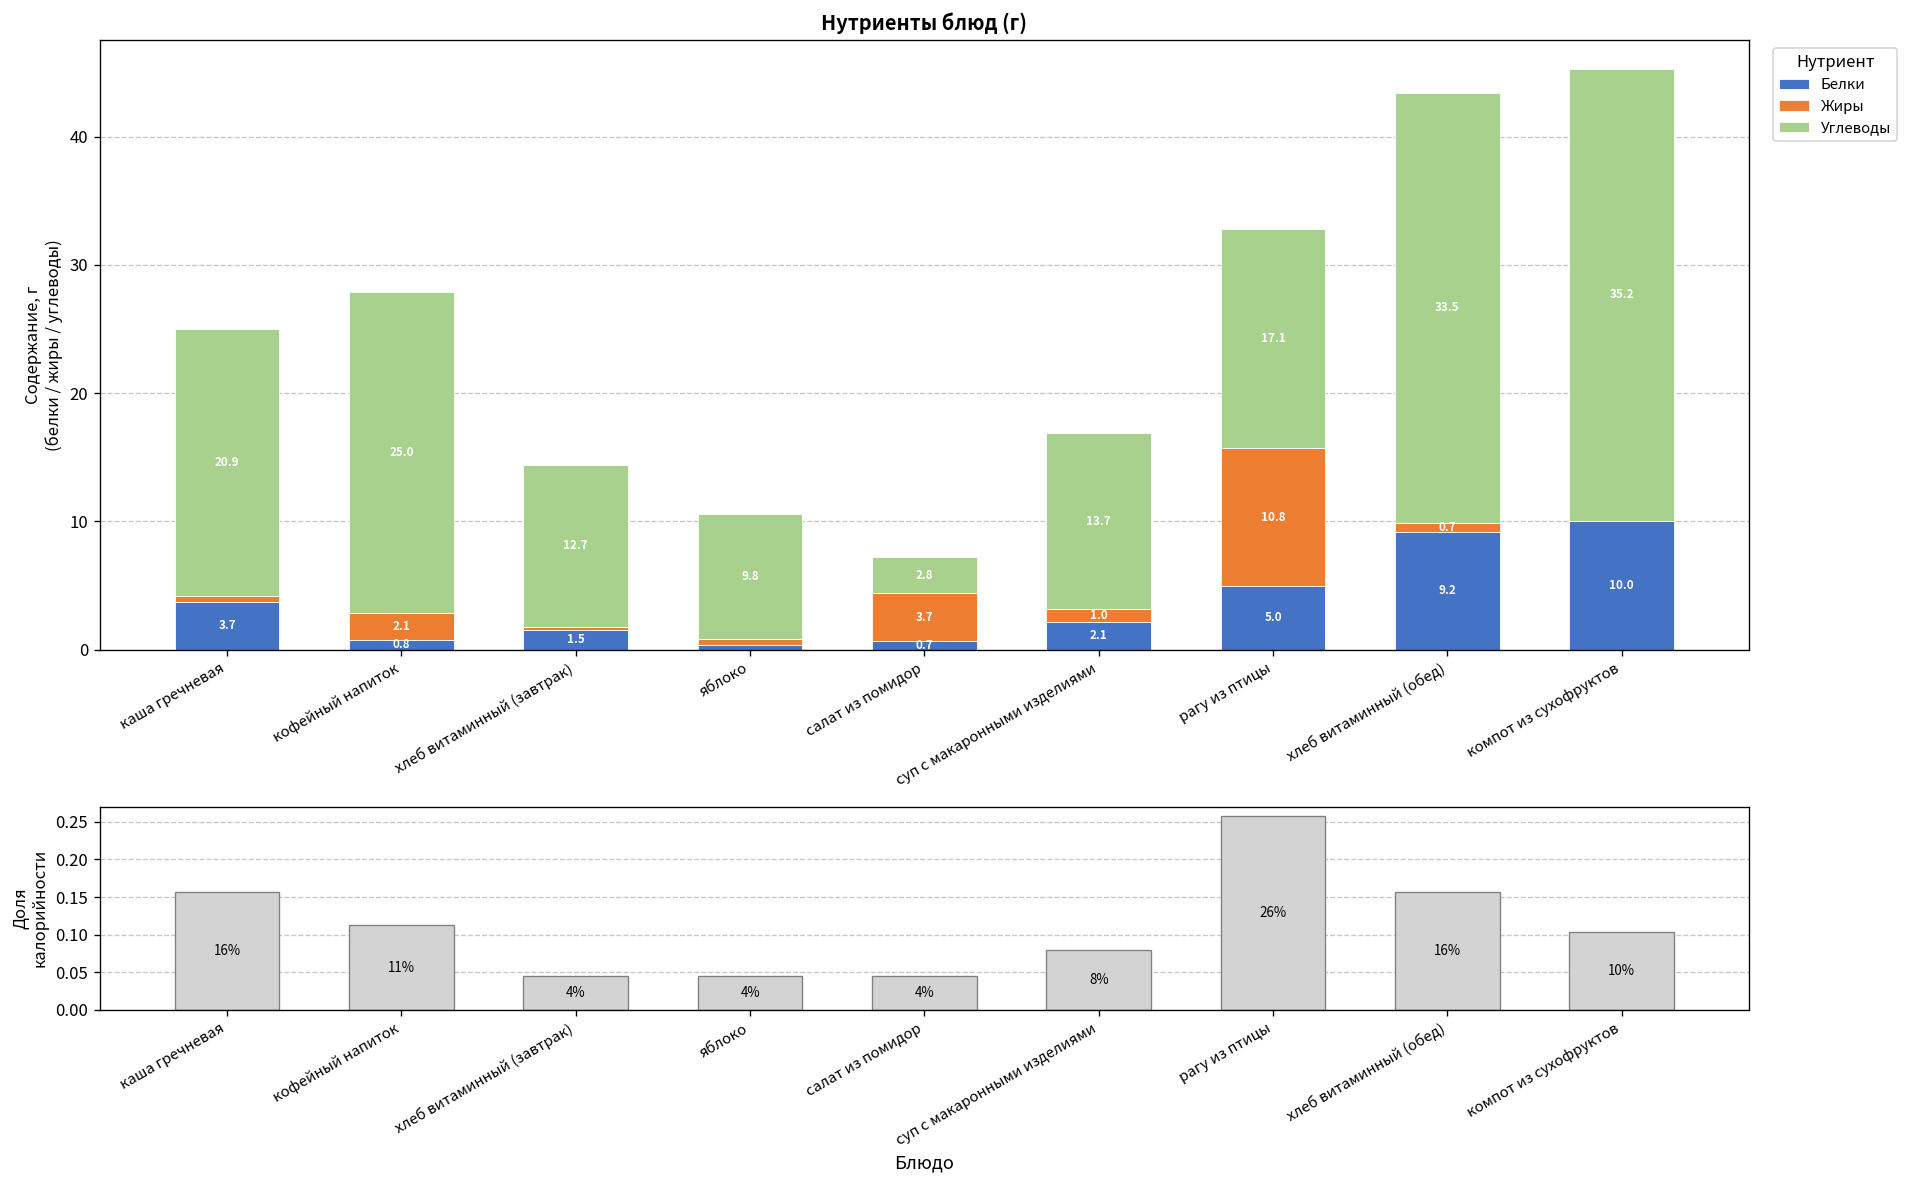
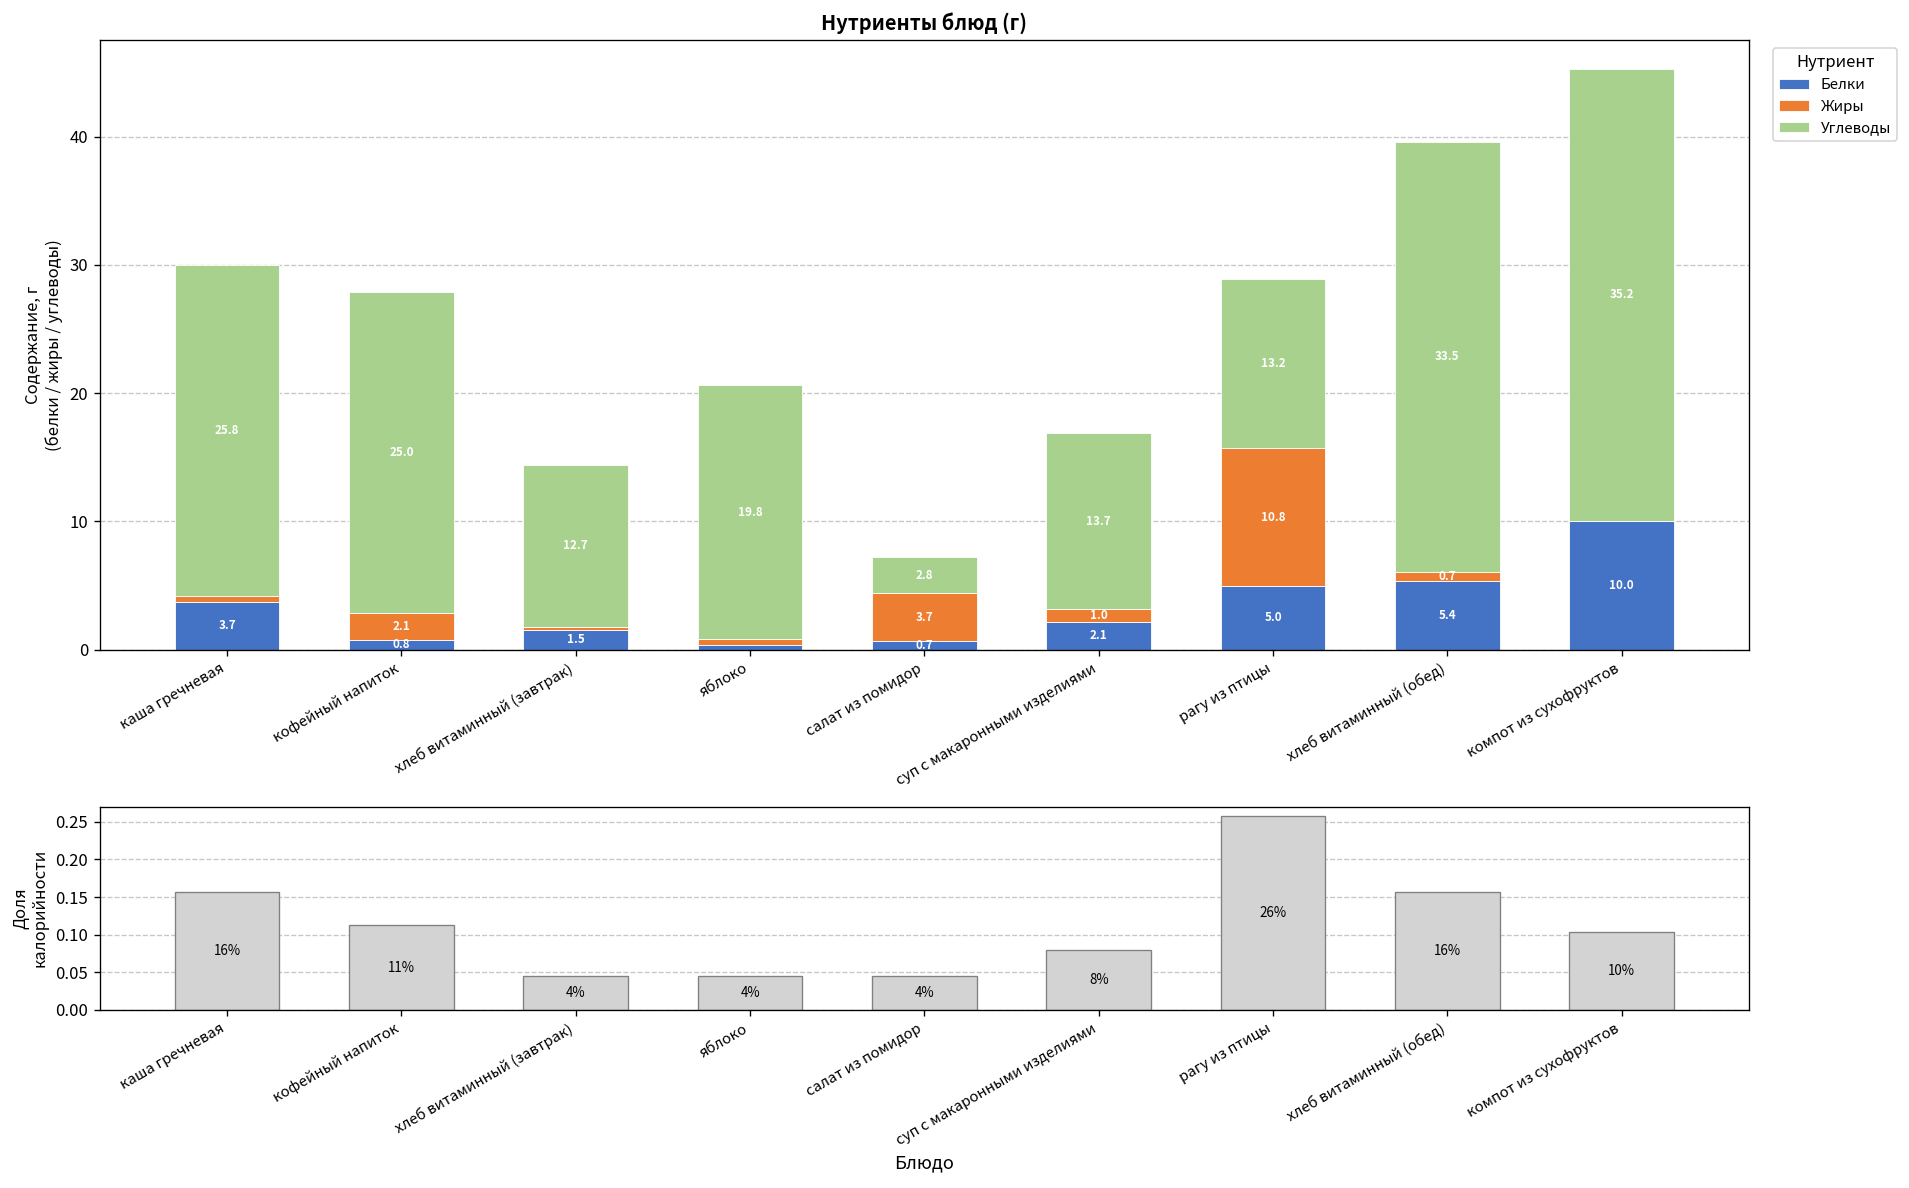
  {
    "Нутриенты блюд (г)": {
      "Белки": {
        "каша гречневая": 3.7,
        "кофейный напиток": 0.8,
        "хлеб витаминный (завтрак)": 1.5,
        "салат из помидор": 0.7,
        "суп с макаронными изделиями": 2.1,
        "рагу из птицы": 5.0,
-       "хлеб витаминный (обед)": 9.2,
+       "хлеб витаминный (обед)": 5.4,
        "компот из сухофруктов": 10.0
      },
      "Жиры": {
        "кофейный напиток": 2.1,
        "салат из помидор": 3.7,
        "суп с макаронными изделиями": 1.0,
        "рагу из птицы": 10.8,
        "хлеб витаминный (обед)": 0.7
      },
      "Углеводы": {
-       "каша гречневая": 20.9,
+       "каша гречневая": 25.8,
        "кофейный напиток": 25.0,
        "хлеб витаминный (завтрак)": 12.7,
-       "яблоко": 9.8,
+       "яблоко": 19.8,
        "салат из помидор": 2.8,
        "суп с макаронными изделиями": 13.7,
-       "рагу из птицы": 17.1,
+       "рагу из птицы": 13.2,
        "хлеб витаминный (обед)": 33.5,
        "компот из сухофруктов": 35.2
      }
    }
  }
